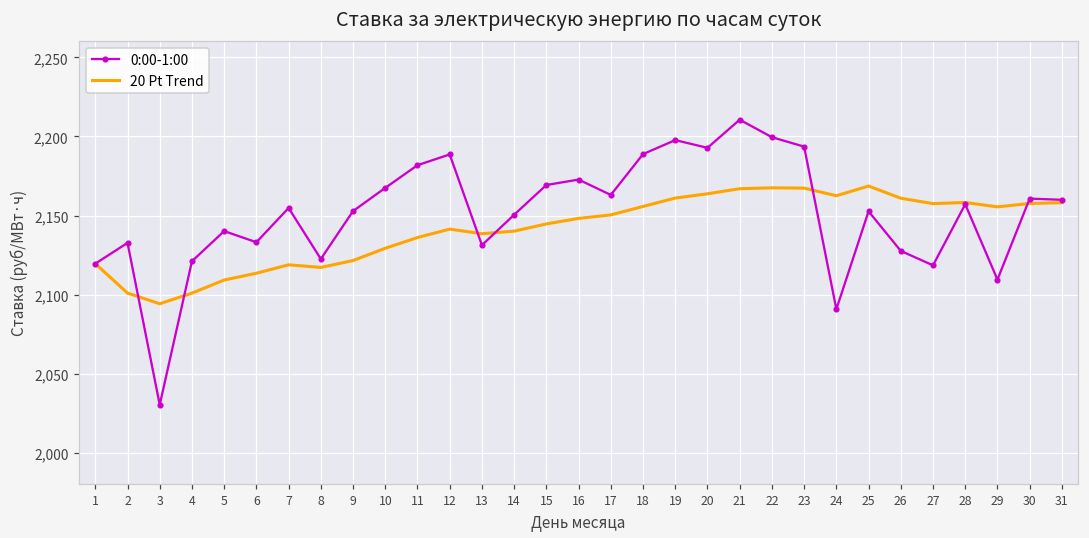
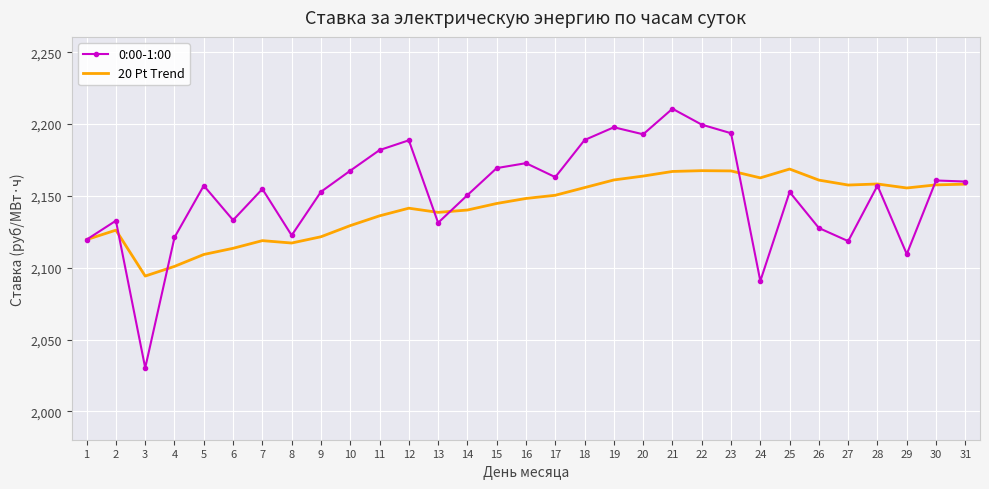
  {
    "0:00-1:00": {
      "2": "2,133",
      "3": "2,030",
      "4": "2,121",
-     "5": "2,140",
+     "5": "2,157",
      "6": "2,133",
      "7": "2,155",
      "8": "2,123",
      "9": "2,153",
      "10": "2,167",
      "11": "2,182",
      "12": "2,189",
      "13": "2,131",
      "14": "2,150",
      "15": "2,169",
      "16": "2,173",
      "17": "2,163",
      "18": "2,189",
      "19": "2,198",
      "20": "2,193",
      "21": "2,211",
      "22": "2,200",
      "23": "2,194",
      "24": "2,091",
      "25": "2,153",
      "26": "2,128",
      "27": "2,118",
      "29": "2,109",
      "30": "2,161",
      "31": "2,160"
    },
    "20 Pt Trend": {
-     "2": "2,101",
+     "2": "2,126",
      "3": "2,094",
      "4": "2,101",
      "5": "2,109",
      "6": "2,113",
      "7": "2,119",
      "8": "2,117",
      "9": "2,122",
      "10": "2,129",
      "11": "2,136",
      "12": "2,141",
      "13": "2,138",
      "14": "2,140",
      "15": "2,145",
      "16": "2,148",
      "17": "2,150",
      "18": "2,156",
      "19": "2,161",
      "20": "2,164",
      "21": "2,167",
      "22": "2,168",
      "23": "2,167",
      "24": "2,163",
      "25": "2,169",
      "26": "2,161",
      "27": "2,158",
      "29": "2,155",
      "30": "2,158",
      "31": "2,158"
    }
  }
